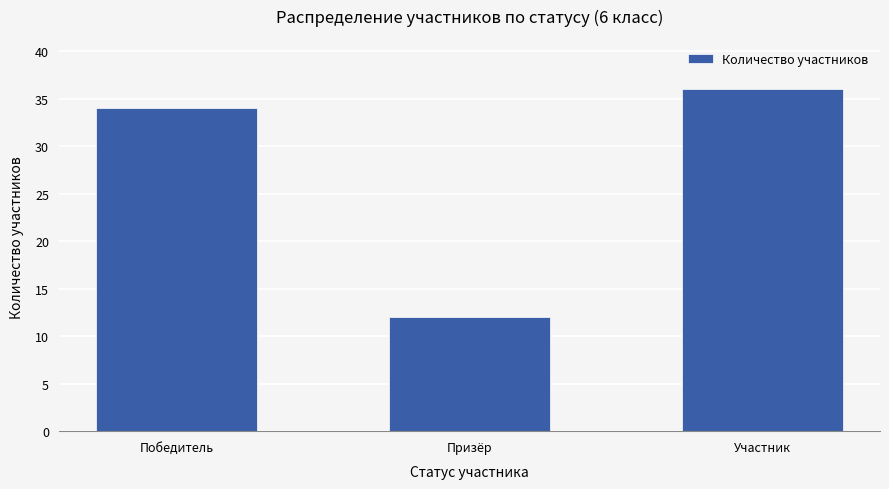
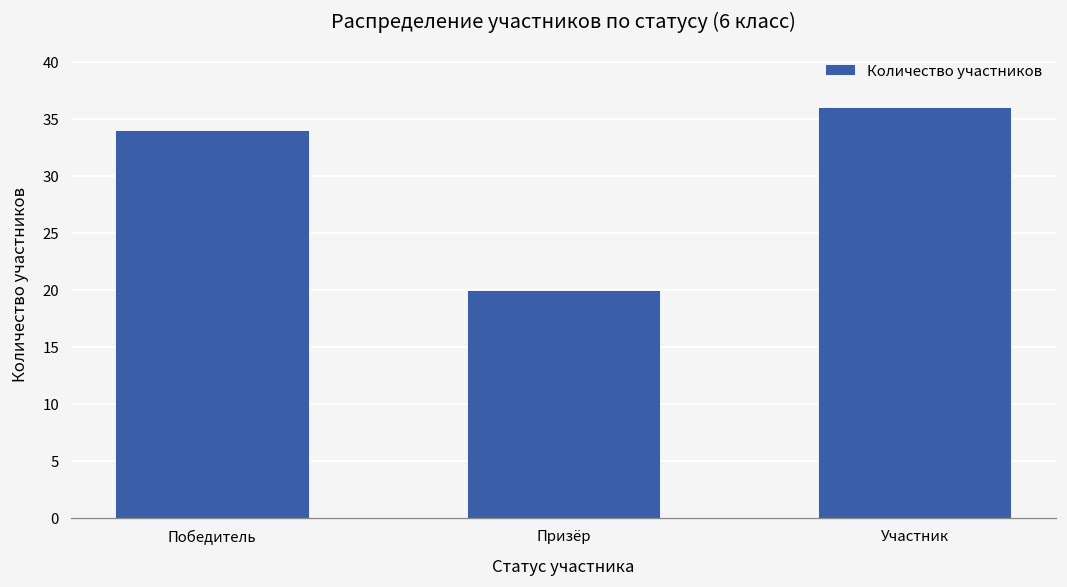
  {
    "Победитель": 34,
-   "Призёр": 12,
+   "Призёр": 20,
    "Участник": 36
  }
